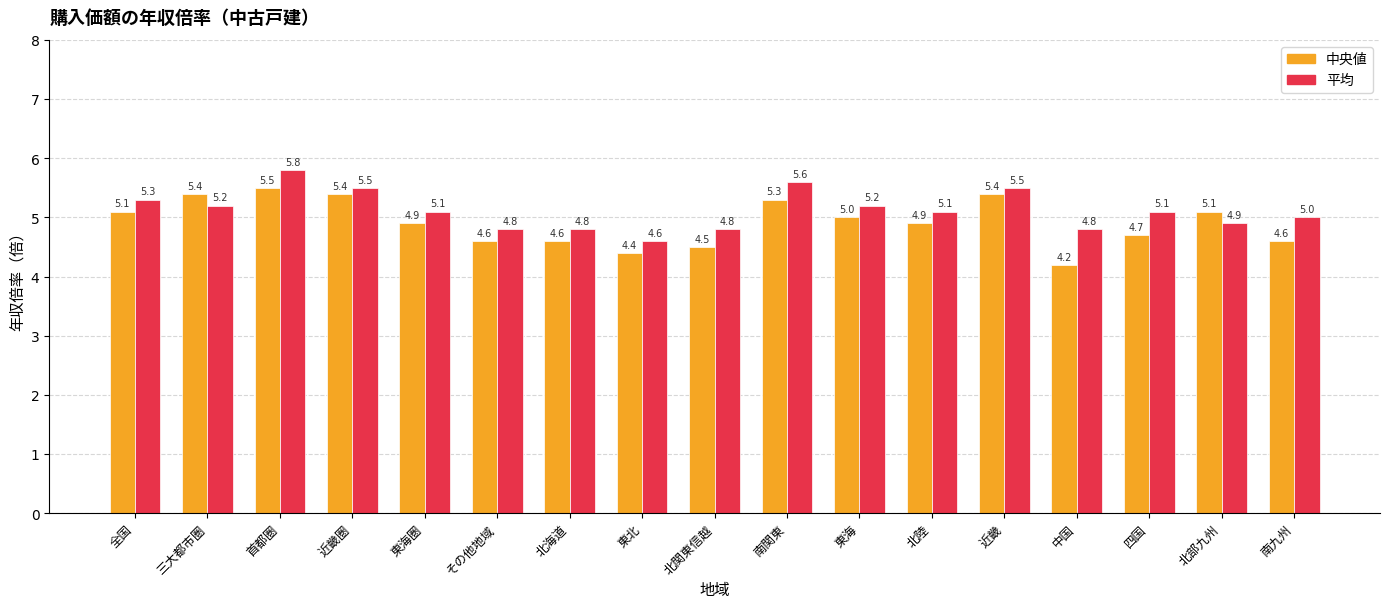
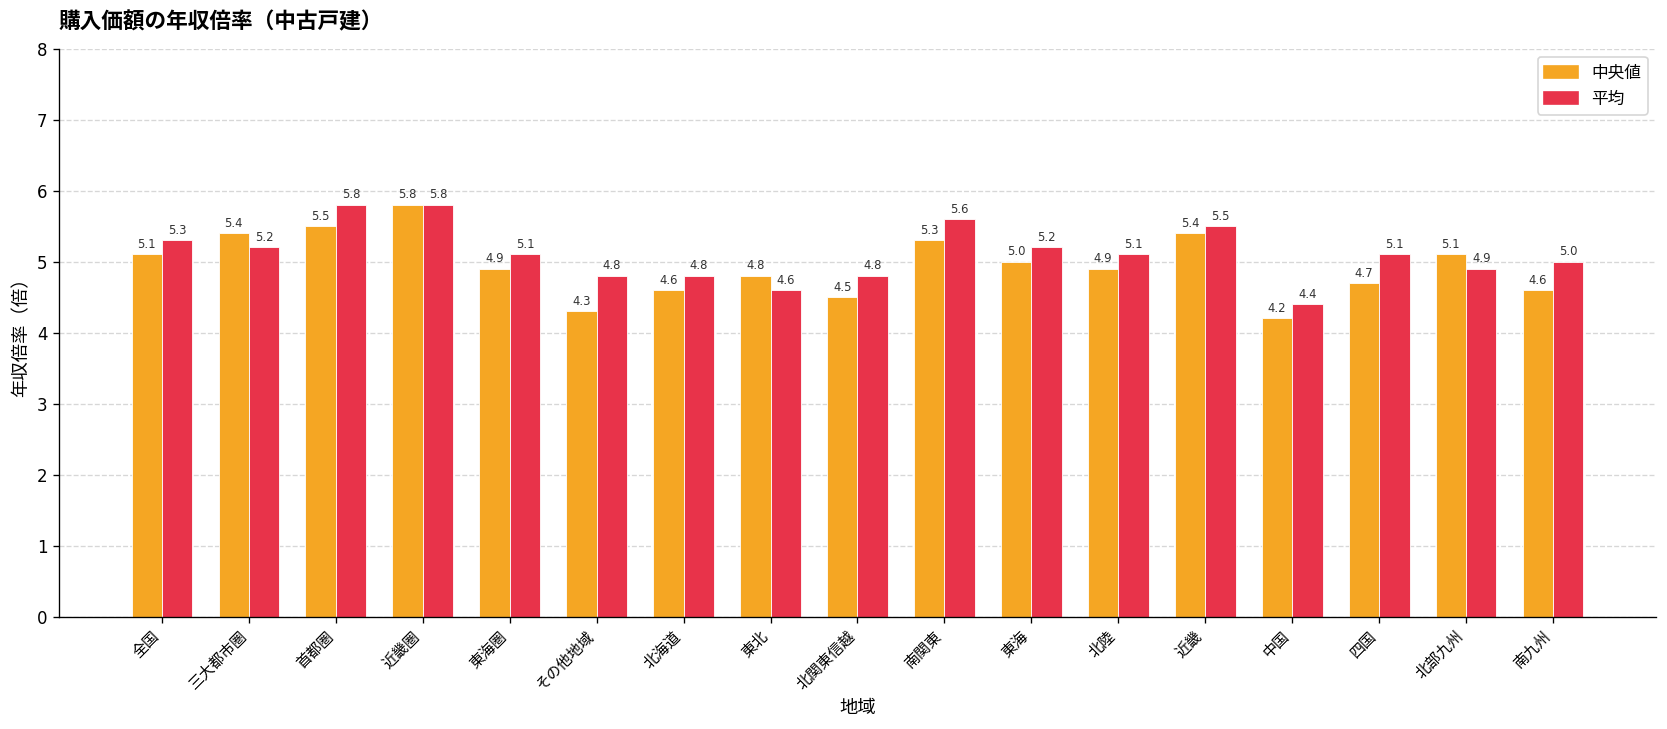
  {
    "中央値": {
      "全国": 5.1,
      "三大都市圏": 5.4,
      "首都圏": 5.5,
-     "近畿圏": 5.4,
+     "近畿圏": 5.8,
      "東海圏": 4.9,
-     "その他地域": 4.6,
+     "その他地域": 4.3,
      "北海道": 4.6,
-     "東北": 4.4,
+     "東北": 4.8,
      "北関東信越": 4.5,
      "南関東": 5.3,
      "東海": 5.0,
      "北陸": 4.9,
      "近畿": 5.4,
      "中国": 4.2,
      "四国": 4.7,
      "北部九州": 5.1,
      "南九州": 4.6
    },
    "平均": {
      "全国": 5.3,
      "三大都市圏": 5.2,
      "首都圏": 5.8,
-     "近畿圏": 5.5,
+     "近畿圏": 5.8,
      "東海圏": 5.1,
      "その他地域": 4.8,
      "北海道": 4.8,
      "東北": 4.6,
      "北関東信越": 4.8,
      "南関東": 5.6,
      "東海": 5.2,
      "北陸": 5.1,
      "近畿": 5.5,
-     "中国": 4.8,
+     "中国": 4.4,
      "四国": 5.1,
      "北部九州": 4.9,
      "南九州": 5.0
    }
  }
